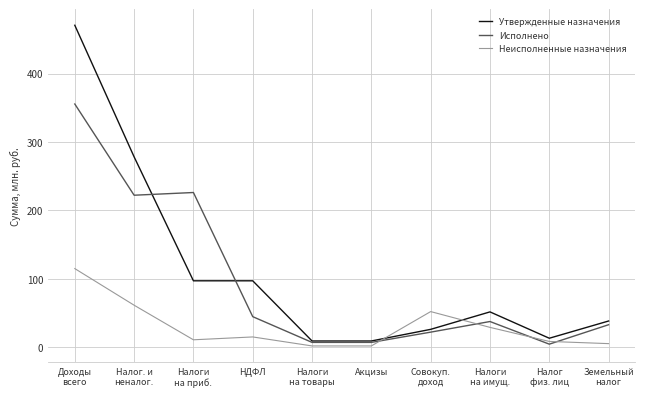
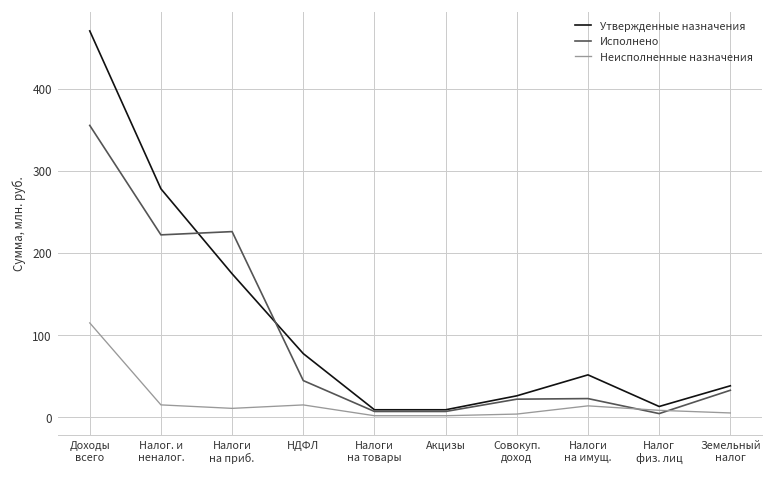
  {
    "Утвержденные назначения": {
      "Доходы всего": 470,
      "Налог. и неналог.": 280,
-     "Налоги на приб.": 100,
-     "НДФЛ": 100,
+     "Налоги на приб.": 170,
+     "НДФЛ": 80,
      "Совокуп. доход": 30,
      "Налоги на имущ.": 50,
      "Налог физ. лиц": 10,
      "Земельный налог": 40
    },
    "Исполнено": {
      "Доходы всего": 360,
      "Налог. и неналог.": 220,
      "Налоги на приб.": 230,
      "НДФЛ": 40,
      "Совокуп. доход": 20,
-     "Налоги на имущ.": 40,
+     "Налоги на имущ.": 20,
      "Налог физ. лиц": 0,
      "Земельный налог": 30
    },
    "Неисполненные назначения": {
      "Доходы всего": 120,
-     "Налог. и неналог.": 60,
+     "Налог. и неналог.": 20,
      "Налоги на приб.": 10,
      "НДФЛ": 20,
      "Налоги на товары": 0,
      "Акцизы": 0,
-     "Совокуп. доход": 50,
-     "Налоги на имущ.": 30,
+     "Совокуп. доход": 0,
+     "Налоги на имущ.": 10,
      "Налог физ. лиц": 10,
      "Земельный налог": 10
    }
  }
